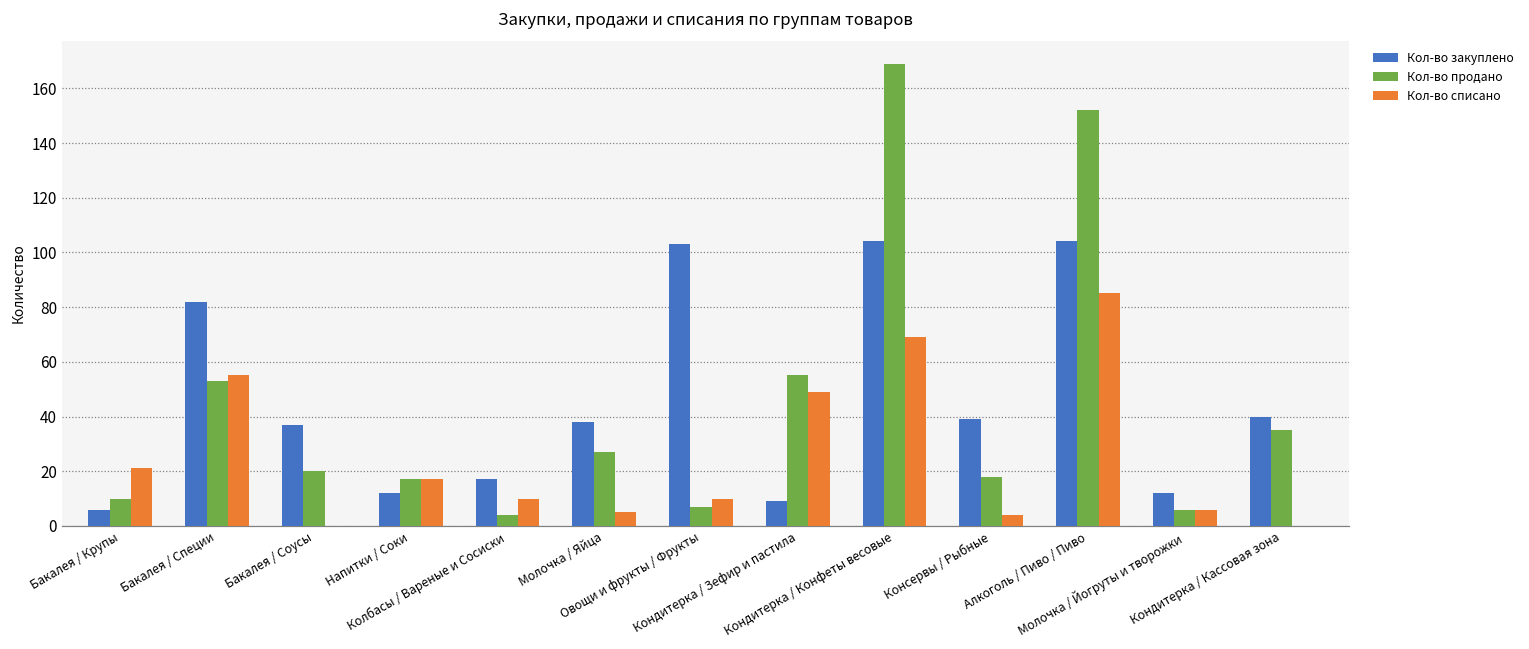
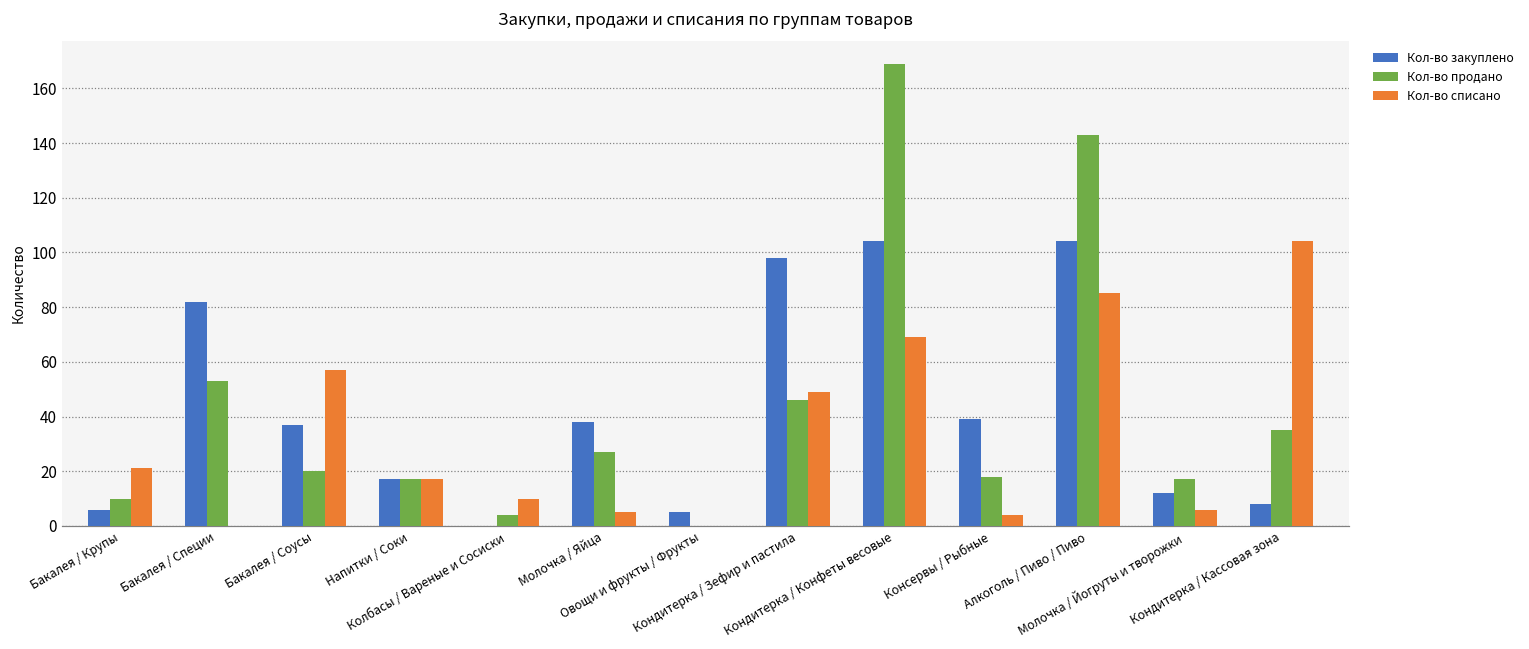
  {
    "Кол-во закуплено": {
      "Бакалея / Крупы": 6,
      "Бакалея / Специи": 82,
      "Бакалея / Соусы": 37,
-     "Напитки / Соки": 12,
-     "Колбасы / Вареные и Сосиски": 17,
+     "Напитки / Соки": 17,
+     "Колбасы / Вареные и Сосиски": 0,
      "Молочка / Яйца": 38,
-     "Овощи и фрукты / Фрукты": 103,
-     "Кондитерка / Зефир и пастила": 9,
+     "Овощи и фрукты / Фрукты": 5,
+     "Кондитерка / Зефир и пастила": 98,
      "Кондитерка / Конфеты весовые": 104,
      "Консервы / Рыбные": 39,
      "Алкоголь / Пиво / Пиво": 104,
      "Молочка / Йогруты и творожки": 12,
-     "Кондитерка / Кассовая зона": 40
+     "Кондитерка / Кассовая зона": 8
    },
    "Кол-во продано": {
      "Бакалея / Крупы": 10,
      "Бакалея / Специи": 53,
      "Бакалея / Соусы": 20,
      "Напитки / Соки": 17,
      "Колбасы / Вареные и Сосиски": 4,
      "Молочка / Яйца": 27,
-     "Овощи и фрукты / Фрукты": 7,
-     "Кондитерка / Зефир и пастила": 55,
+     "Овощи и фрукты / Фрукты": 0,
+     "Кондитерка / Зефир и пастила": 46,
      "Кондитерка / Конфеты весовые": 169,
      "Консервы / Рыбные": 18,
-     "Алкоголь / Пиво / Пиво": 152,
-     "Молочка / Йогруты и творожки": 6,
+     "Алкоголь / Пиво / Пиво": 143,
+     "Молочка / Йогруты и творожки": 17,
      "Кондитерка / Кассовая зона": 35
    },
    "Кол-во списано": {
      "Бакалея / Крупы": 21,
-     "Бакалея / Специи": 55,
-     "Бакалея / Соусы": 0,
+     "Бакалея / Специи": 0,
+     "Бакалея / Соусы": 57,
      "Напитки / Соки": 17,
      "Колбасы / Вареные и Сосиски": 10,
      "Молочка / Яйца": 5,
-     "Овощи и фрукты / Фрукты": 10,
+     "Овощи и фрукты / Фрукты": 0,
      "Кондитерка / Зефир и пастила": 49,
      "Кондитерка / Конфеты весовые": 69,
      "Консервы / Рыбные": 4,
      "Алкоголь / Пиво / Пиво": 85,
      "Молочка / Йогруты и творожки": 6,
-     "Кондитерка / Кассовая зона": 0
+     "Кондитерка / Кассовая зона": 104
    }
  }
